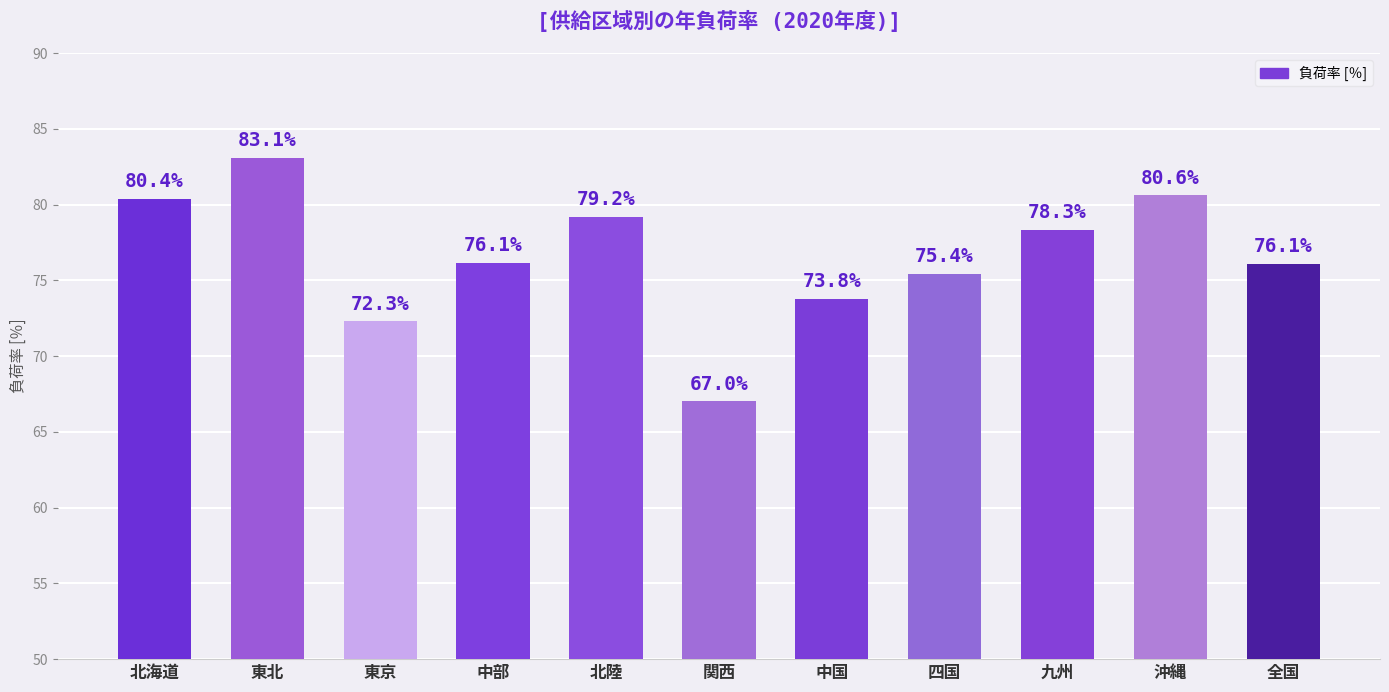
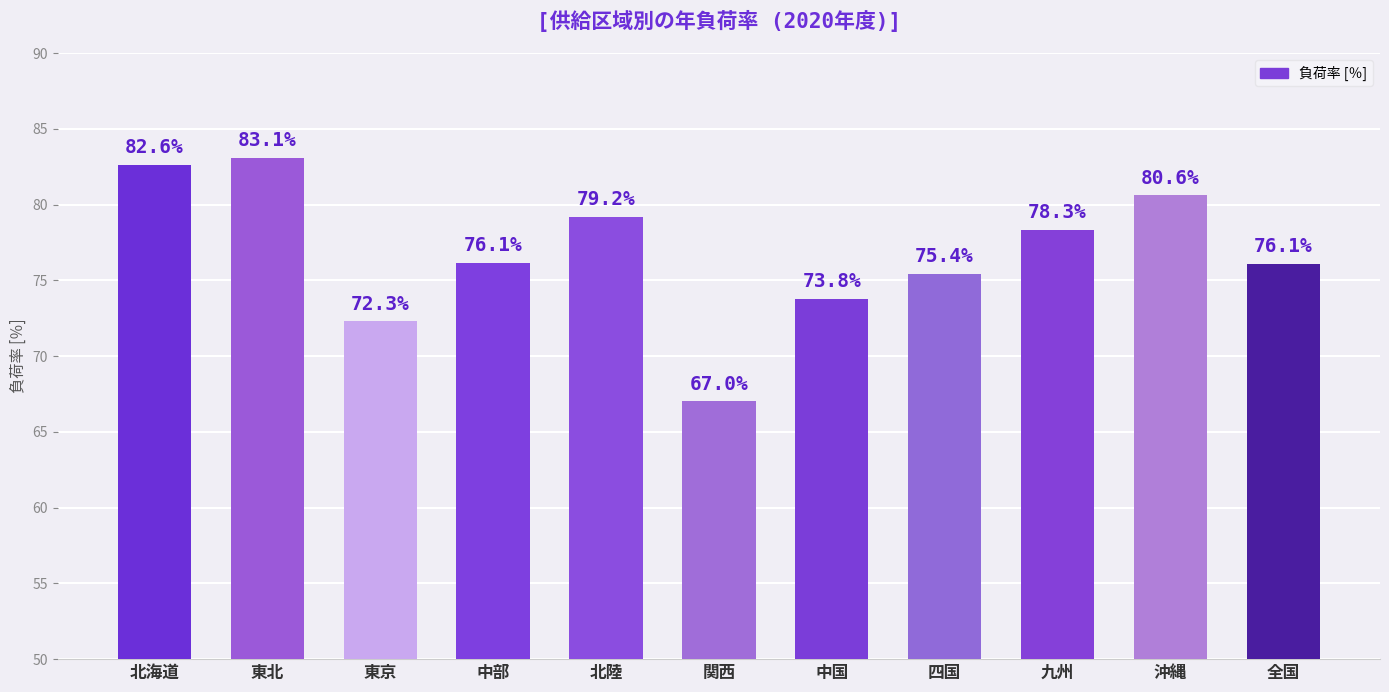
  {
-   "北海道": "80.4%",
+   "北海道": "82.6%",
    "東北": "83.1%",
    "東京": "72.3%",
    "中部": "76.1%",
    "北陸": "79.2%",
    "関西": "67.0%",
    "中国": "73.8%",
    "四国": "75.4%",
    "九州": "78.3%",
    "沖縄": "80.6%",
    "全国": "76.1%"
  }
